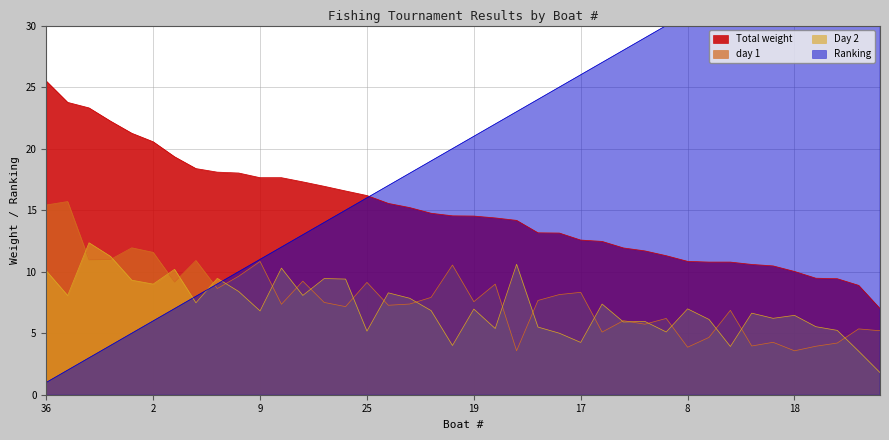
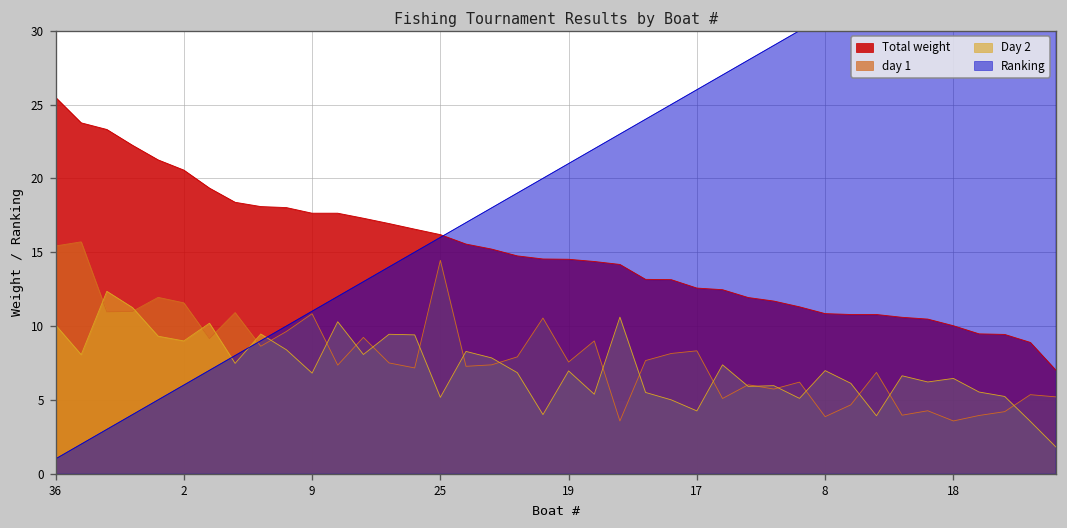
  {
    "day 1": {
-     "25": 9.1
+     "25": 14.5
    },
    "Day 2": {
      "25": 5.2
    }
  }
